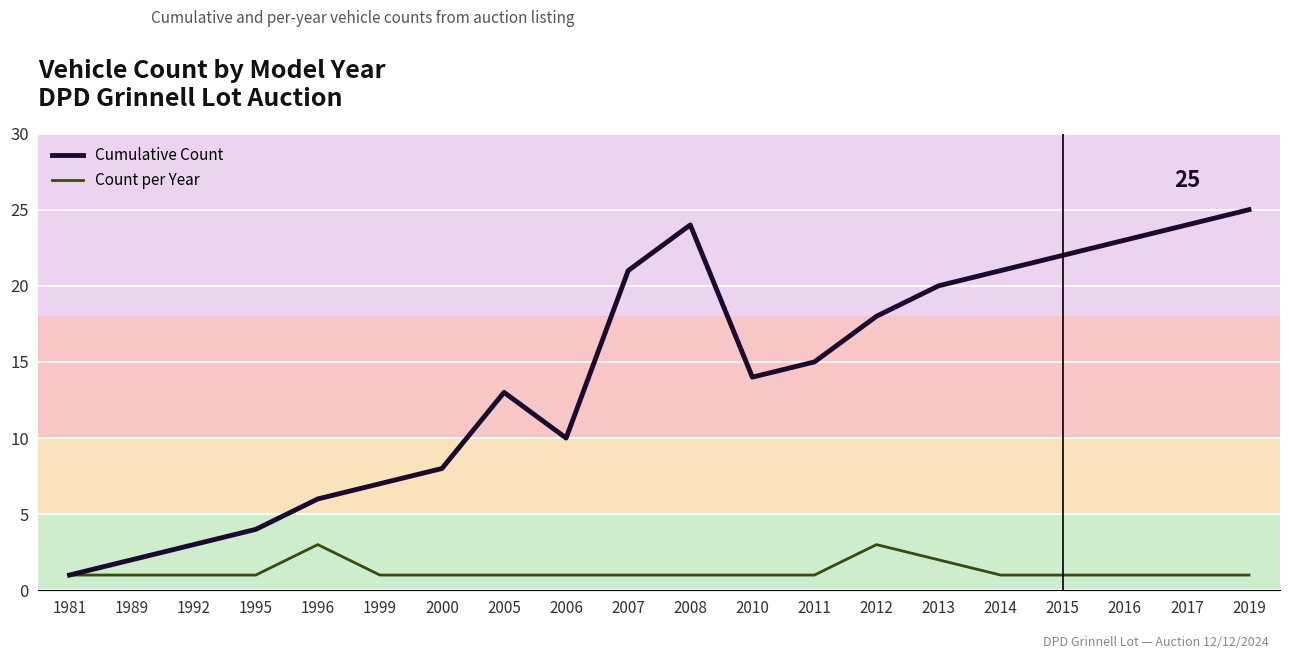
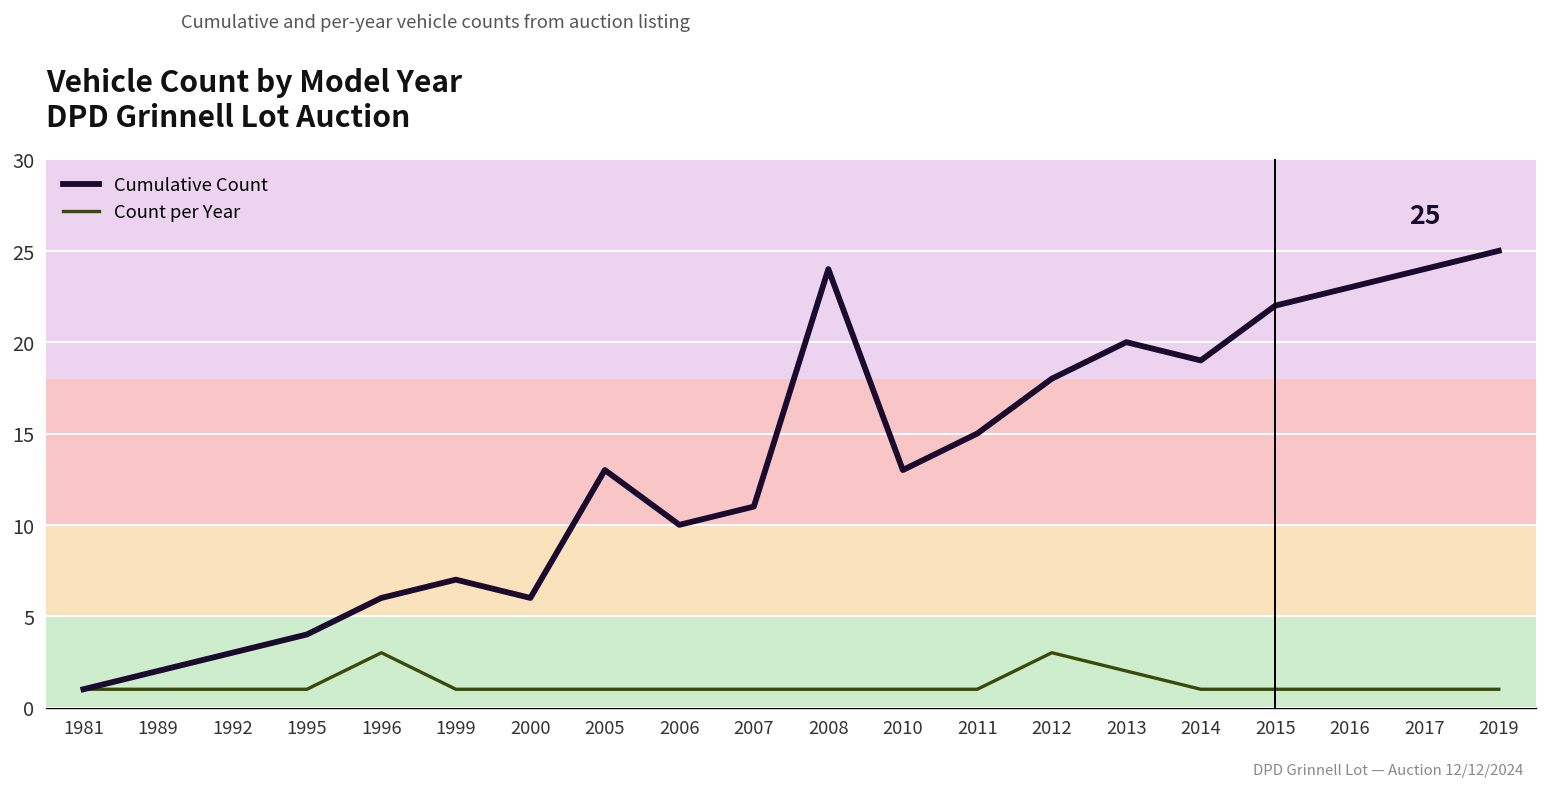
  {
    "Cumulative Count": {
      "1989": 2,
      "1992": 3,
      "1995": 4,
      "1996": 6,
      "1999": 7,
-     "2000": 8,
+     "2000": 6,
      "2005": 13,
      "2006": 10,
-     "2007": 21,
+     "2007": 11,
      "2008": 24,
-     "2010": 14,
+     "2010": 13,
      "2011": 15,
      "2012": 18,
      "2013": 20,
-     "2014": 21,
+     "2014": 19,
      "2015": 22,
      "2016": 23,
      "2017": 24,
      "2019": 25
    },
    "Count per Year": {
      "1989": 1,
      "1992": 1,
      "1995": 1,
      "1996": 3,
      "1999": 1,
      "2000": 1,
      "2005": 1,
      "2006": 1,
      "2007": 1,
      "2008": 1,
      "2010": 1,
      "2011": 1,
      "2012": 3,
      "2013": 2,
      "2014": 1,
      "2015": 1,
      "2016": 1,
      "2017": 1,
      "2019": 1
    }
  }
